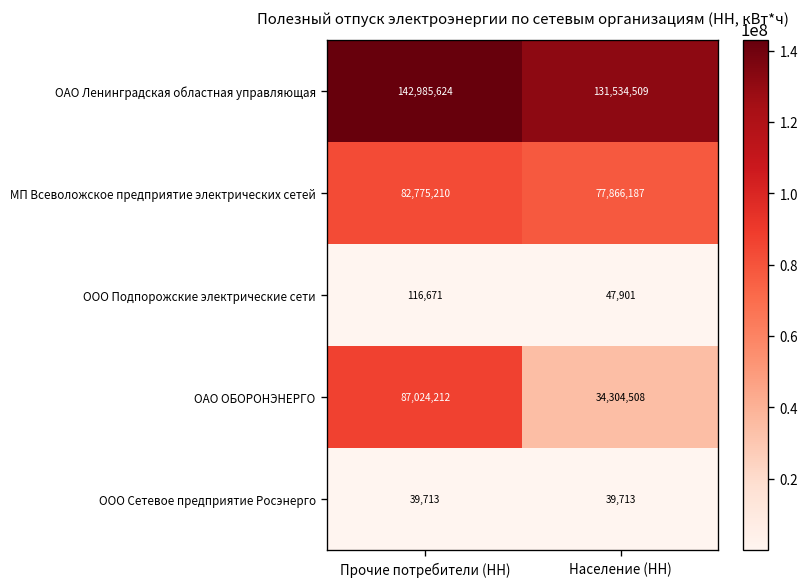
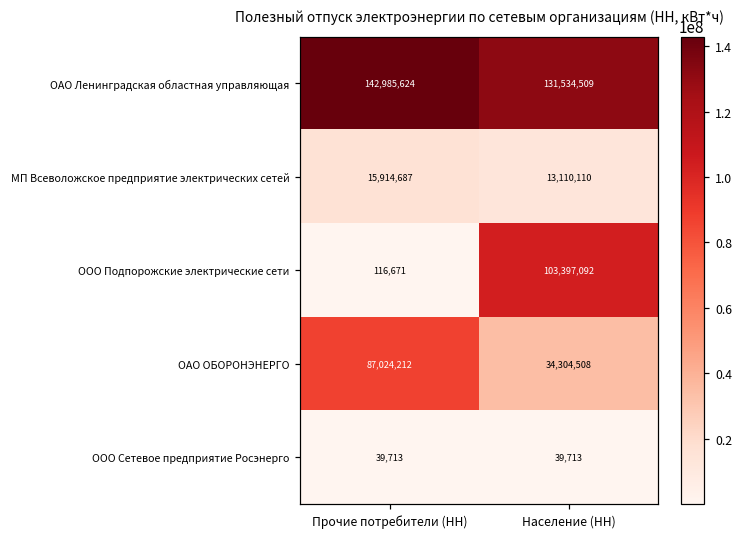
  {
    "ОАО Ленинградская областная управляющая": {
      "Прочие потребители (НН)": "142,985,624",
      "Население (НН)": "131,534,509"
    },
    "МП Всеволожское предприятие электрических сетей": {
-     "Прочие потребители (НН)": "82,775,210",
-     "Население (НН)": "77,866,187"
+     "Прочие потребители (НН)": "15,914,687",
+     "Население (НН)": "13,110,110"
    },
    "ООО Подпорожские электрические сети": {
      "Прочие потребители (НН)": "116,671",
-     "Население (НН)": "47,901"
+     "Население (НН)": "103,397,092"
    },
    "ОАО ОБОРОНЭНЕРГО": {
      "Прочие потребители (НН)": "87,024,212",
      "Население (НН)": "34,304,508"
    },
    "ООО Сетевое предприятие Росэнерго": {
      "Прочие потребители (НН)": "39,713",
      "Население (НН)": "39,713"
    }
  }
